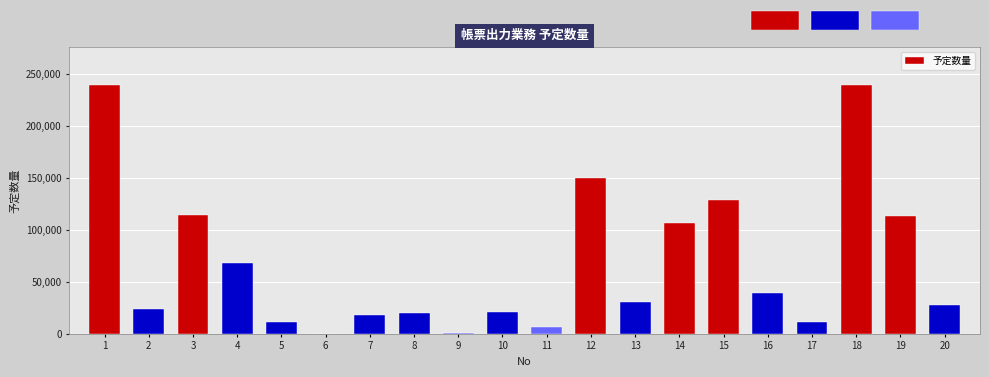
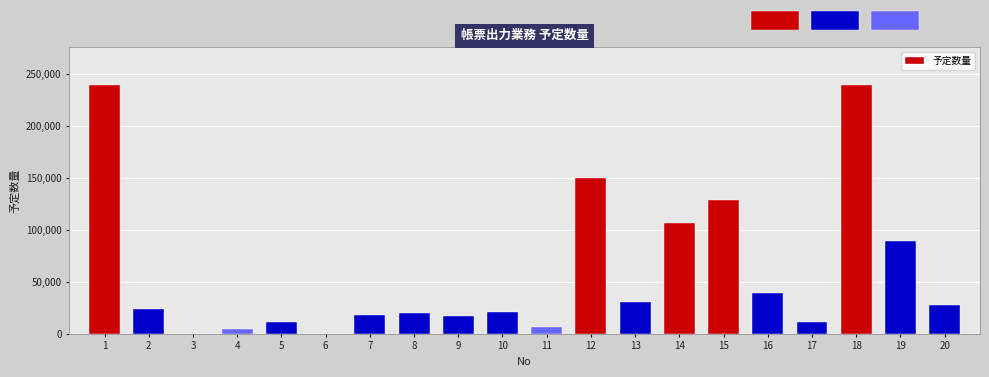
  {
    "帳票出力業務 予定数量": {
      "1": "240,000",
      "2": "24,000",
-     "3": "114,000",
-     "4": "68,000",
+     "3": "0",
+     "4": "5,000",
      "5": "11,000",
      "7": "18,000",
      "8": "20,000",
-     "9": "1,000",
+     "9": "17,000",
      "10": "21,000",
      "11": "7,000",
      "12": "150,000",
      "13": "31,000",
      "14": "107,000",
      "15": "129,000",
      "16": "39,000",
      "17": "11,000",
      "18": "240,000",
-     "19": "113,000",
+     "19": "89,000",
      "20": "28,000"
    }
  }
